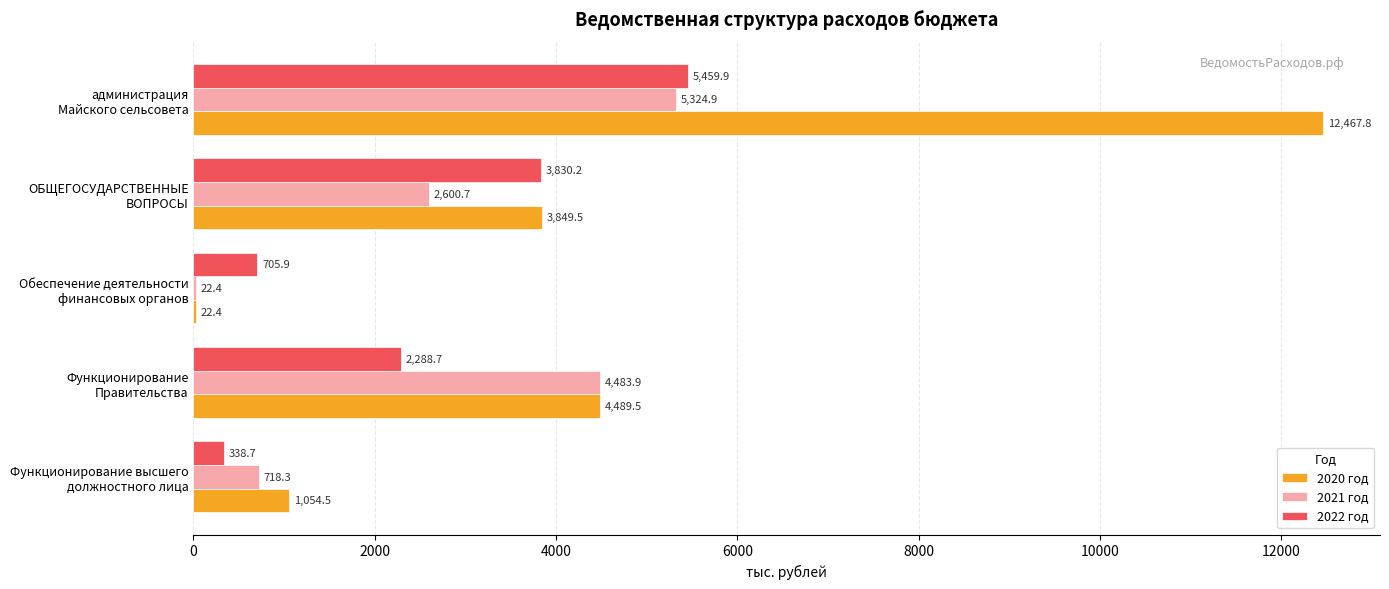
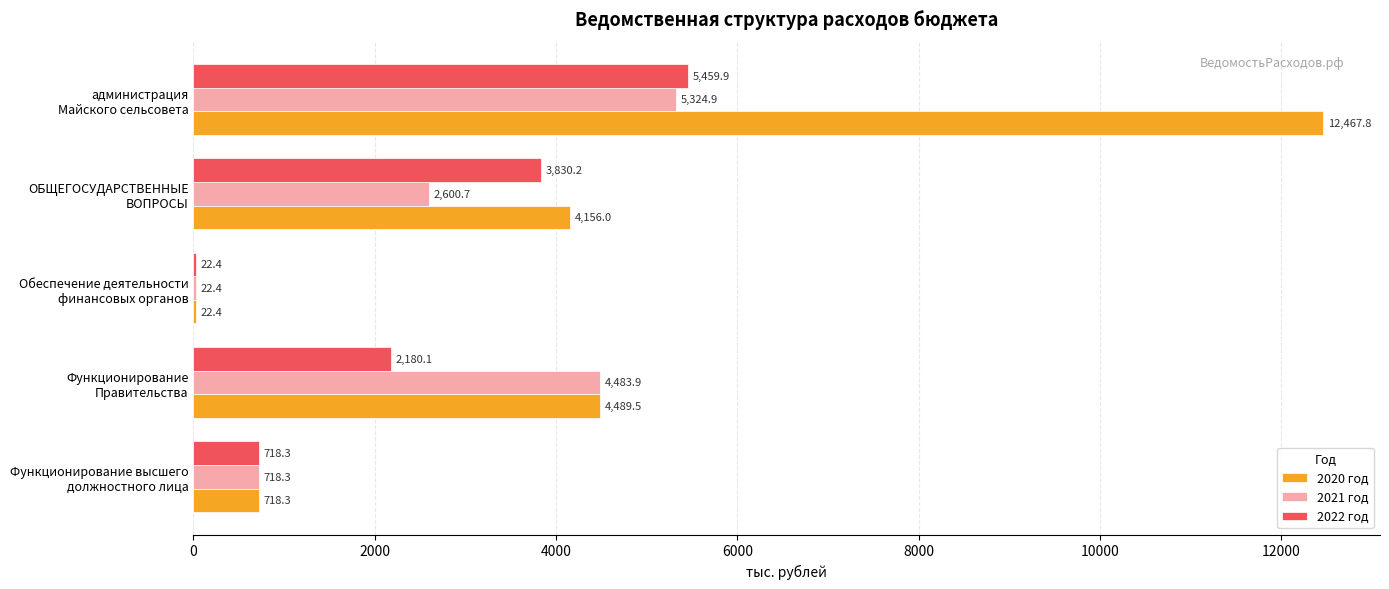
  {
    "2020 год": {
      "администрация Майского сельсовета": "12,467.8",
-     "ОБЩЕГОСУДАРСТВЕННЫЕ ВОПРОСЫ": "3,849.5",
+     "ОБЩЕГОСУДАРСТВЕННЫЕ ВОПРОСЫ": "4,156.0",
      "Обеспечение деятельности финансовых органов": "22.4",
      "Функционирование Правительства": "4,489.5",
-     "Функционирование высшего должностного лица": "1,054.5"
+     "Функционирование высшего должностного лица": "718.3"
    },
    "2021 год": {
      "администрация Майского сельсовета": "5,324.9",
      "ОБЩЕГОСУДАРСТВЕННЫЕ ВОПРОСЫ": "2,600.7",
      "Обеспечение деятельности финансовых органов": "22.4",
      "Функционирование Правительства": "4,483.9",
      "Функционирование высшего должностного лица": "718.3"
    },
    "2022 год": {
      "администрация Майского сельсовета": "5,459.9",
      "ОБЩЕГОСУДАРСТВЕННЫЕ ВОПРОСЫ": "3,830.2",
-     "Обеспечение деятельности финансовых органов": "705.9",
-     "Функционирование Правительства": "2,288.7",
-     "Функционирование высшего должностного лица": "338.7"
+     "Обеспечение деятельности финансовых органов": "22.4",
+     "Функционирование Правительства": "2,180.1",
+     "Функционирование высшего должностного лица": "718.3"
    }
  }
